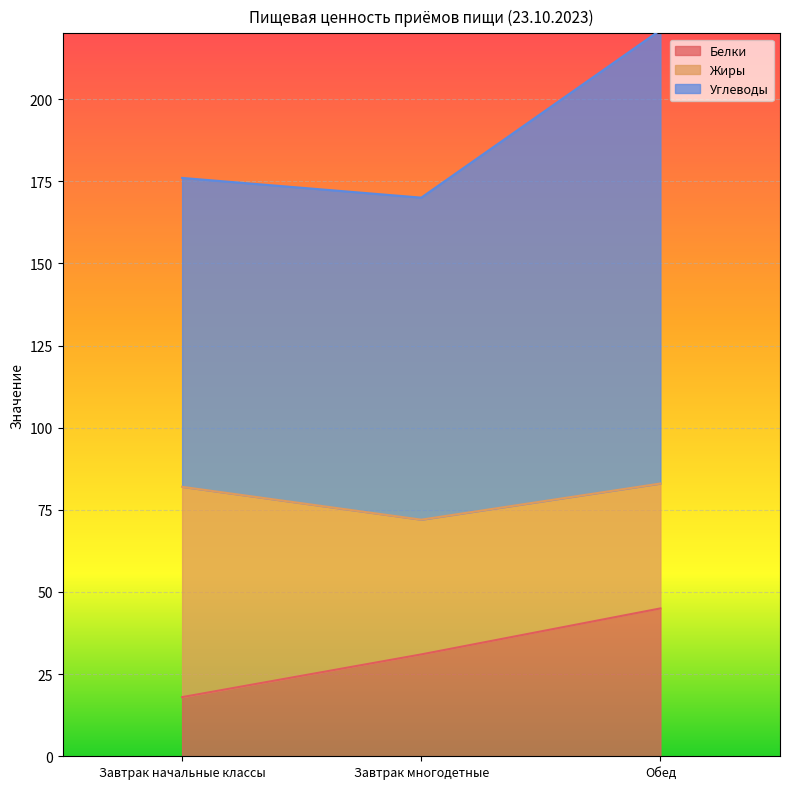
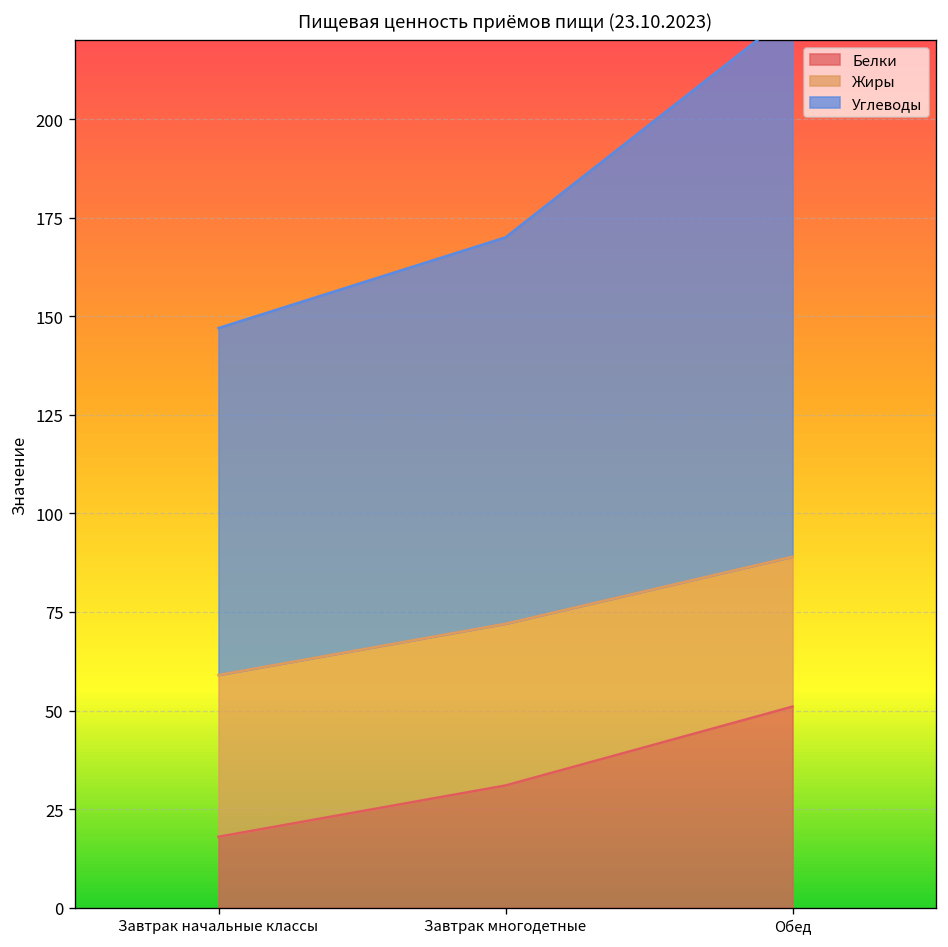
  {
    "Белки": {
      "Завтрак начальные классы": 18,
      "Завтрак многодетные": 31,
-     "Обед": 45
+     "Обед": 51
    },
    "Жиры": {
-     "Завтрак начальные классы": 64,
+     "Завтрак начальные классы": 41,
      "Завтрак многодетные": 41,
      "Обед": 38
    },
    "Углеводы": {
-     "Завтрак начальные классы": 94,
+     "Завтрак начальные классы": 88,
      "Завтрак многодетные": 98
    }
  }
